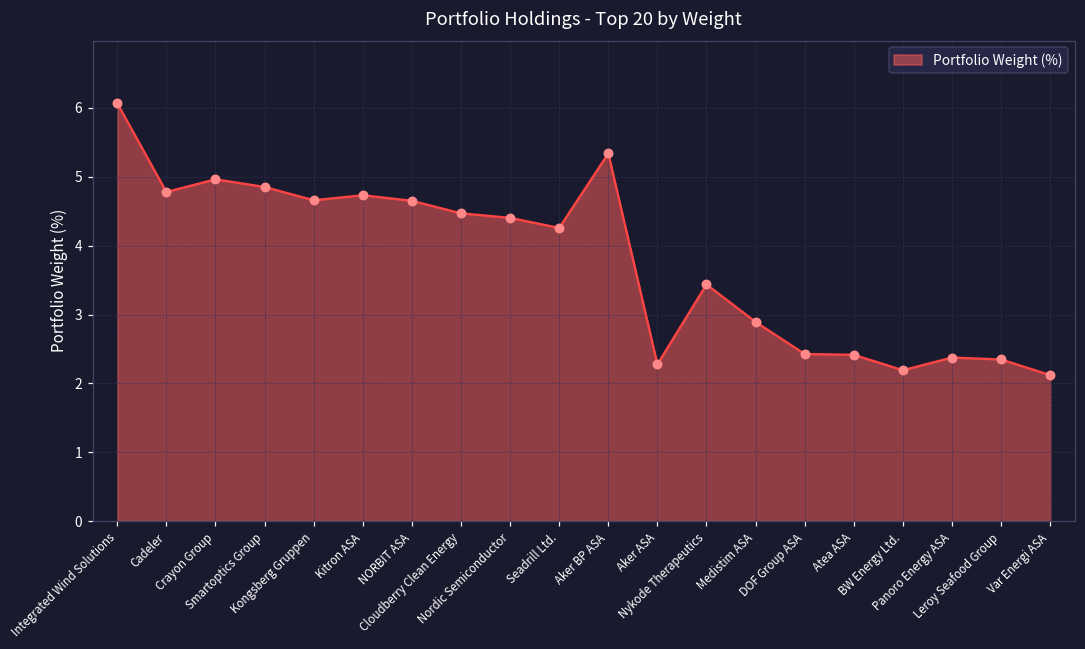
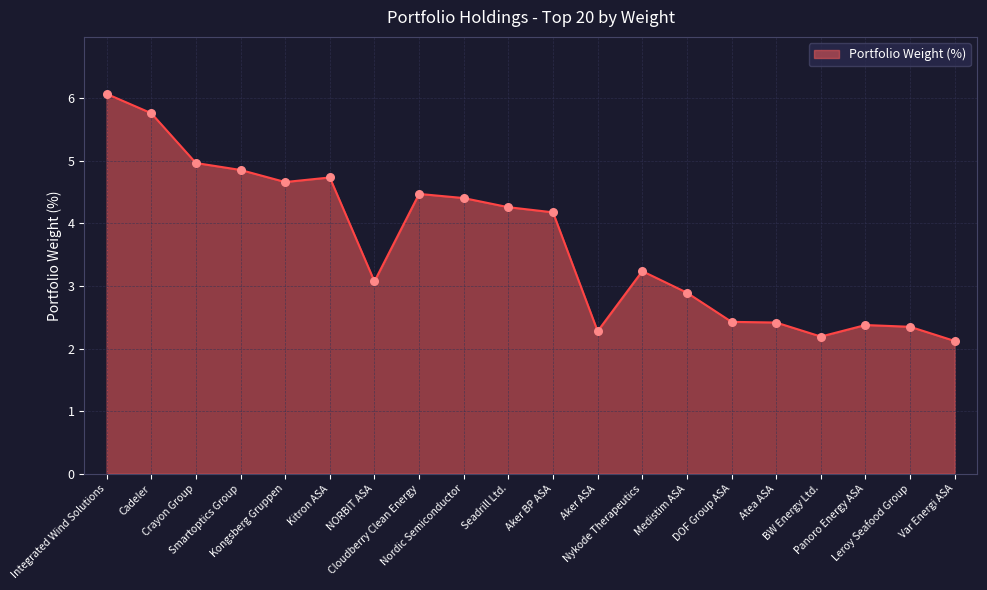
  {
    "Integrated Wind Solutions": 6.1,
-   "Cadeler": 4.8,
+   "Cadeler": 5.8,
    "Crayon Group": 5.0,
    "Smartoptics Group": 4.9,
    "Kongsberg Gruppen": 4.7,
    "Kitron ASA": 4.7,
-   "NORBIT ASA": 4.7,
+   "NORBIT ASA": 3.1,
    "Cloudberry Clean Energy": 4.5,
    "Nordic Semiconductor": 4.4,
    "Seadrill Ltd.": 4.3,
-   "Aker BP ASA": 5.3,
+   "Aker BP ASA": 4.2,
    "Aker ASA": 2.3,
-   "Nykode Therapeutics": 3.4,
+   "Nykode Therapeutics": 3.2,
    "Medistim ASA": 2.9,
    "DOF Group ASA": 2.4,
    "Atea ASA": 2.4,
    "BW Energy Ltd.": 2.2,
    "Panoro Energy ASA": 2.4,
    "Leroy Seafood Group": 2.3,
    "Var Energi ASA": 2.1
  }
